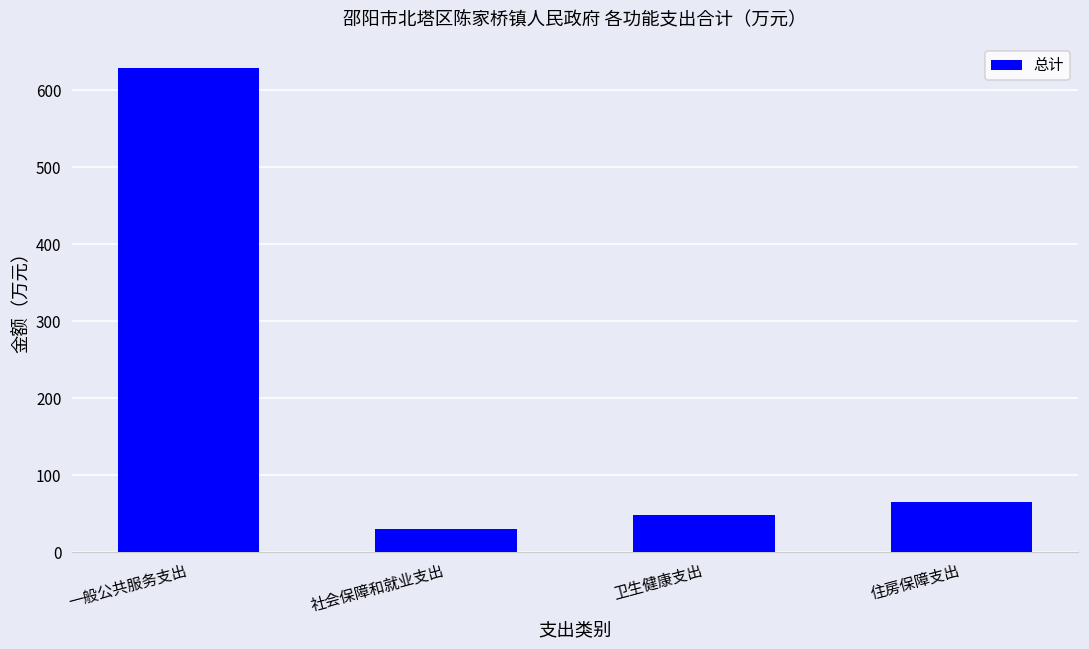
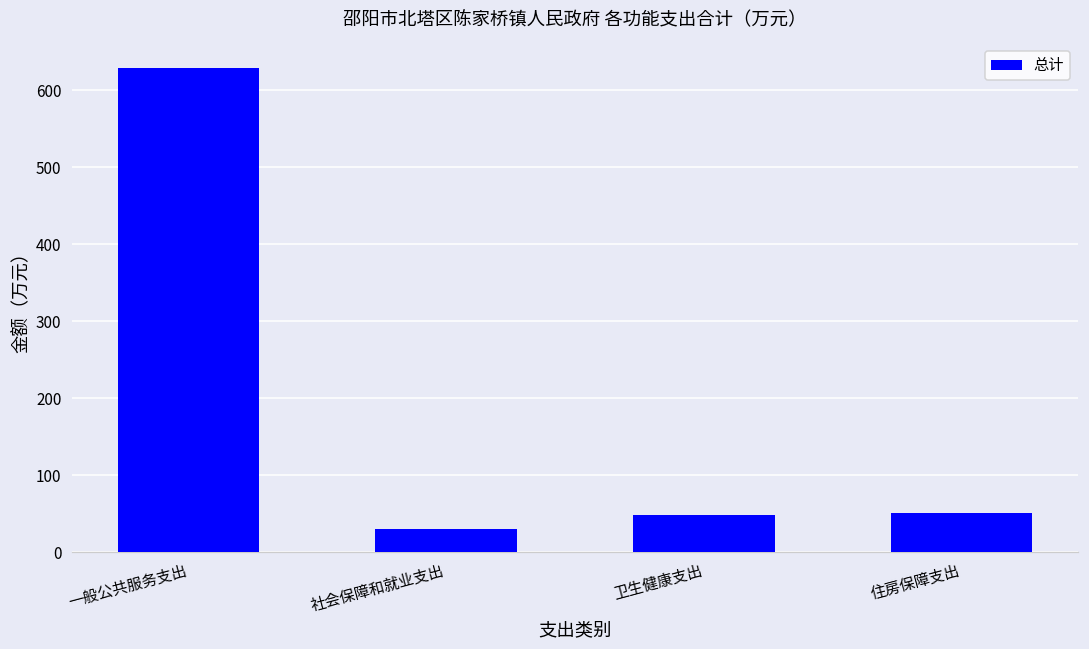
  {
    "一般公共服务支出": 630,
    "社会保障和就业支出": 30,
    "卫生健康支出": 50,
-   "住房保障支出": 60
+   "住房保障支出": 50
  }
